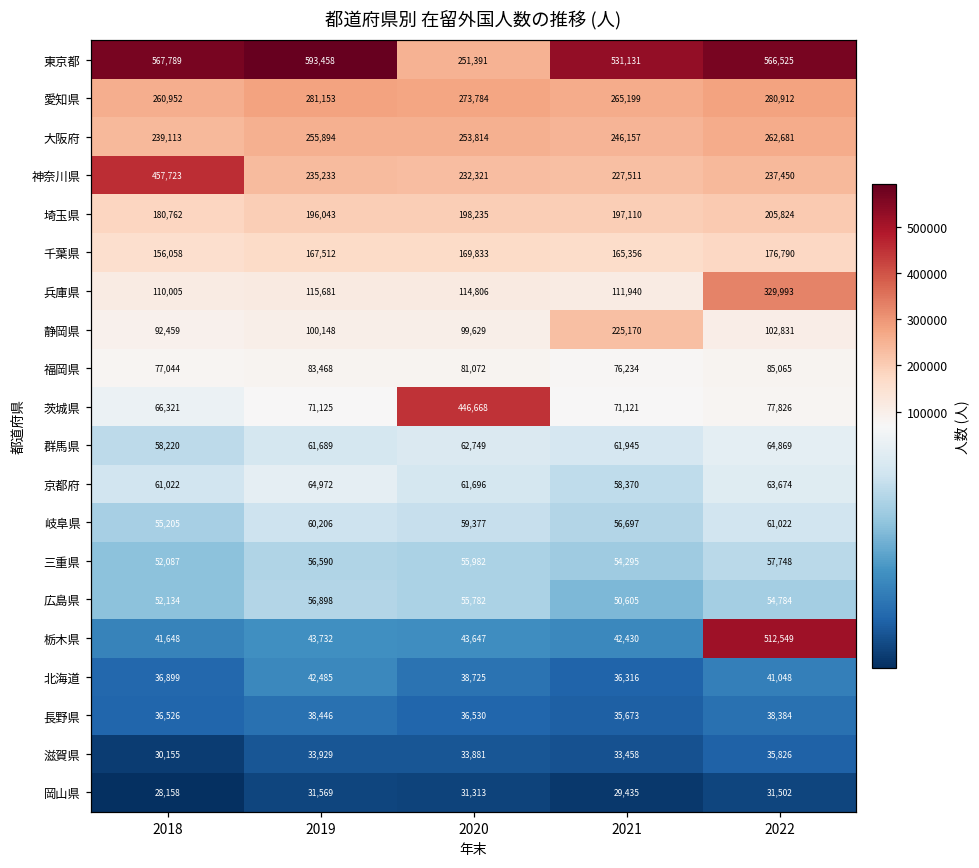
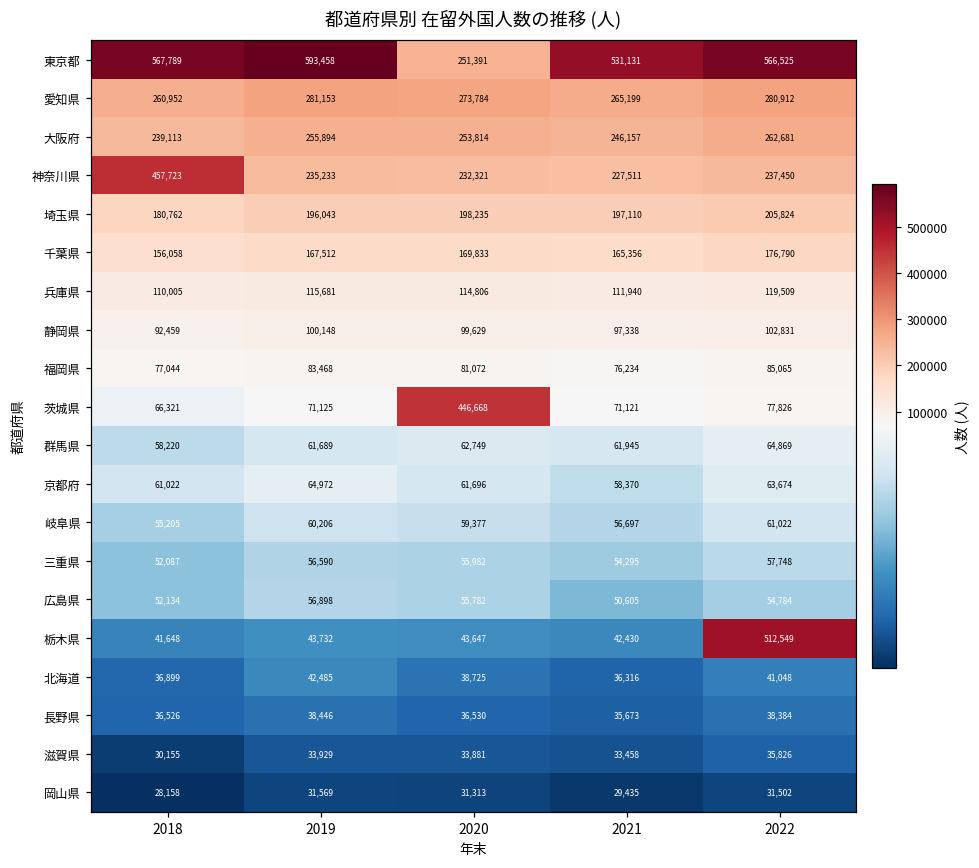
  {
    "東京都": {
      "2018": "567,789",
      "2019": "593,458",
      "2020": "251,391",
      "2021": "531,131",
      "2022": "566,525"
    },
    "愛知県": {
      "2018": "260,952",
      "2019": "281,153",
      "2020": "273,784",
      "2021": "265,199",
      "2022": "280,912"
    },
    "大阪府": {
      "2018": "239,113",
      "2019": "255,894",
      "2020": "253,814",
      "2021": "246,157",
      "2022": "262,681"
    },
    "神奈川県": {
      "2018": "457,723",
      "2019": "235,233",
      "2020": "232,321",
      "2021": "227,511",
      "2022": "237,450"
    },
    "埼玉県": {
      "2018": "180,762",
      "2019": "196,043",
      "2020": "198,235",
      "2021": "197,110",
      "2022": "205,824"
    },
    "千葉県": {
      "2018": "156,058",
      "2019": "167,512",
      "2020": "169,833",
      "2021": "165,356",
      "2022": "176,790"
    },
    "兵庫県": {
      "2018": "110,005",
      "2019": "115,681",
      "2020": "114,806",
      "2021": "111,940",
-     "2022": "329,993"
+     "2022": "119,509"
    },
    "静岡県": {
      "2018": "92,459",
      "2019": "100,148",
      "2020": "99,629",
-     "2021": "225,170",
+     "2021": "97,338",
      "2022": "102,831"
    },
    "福岡県": {
      "2018": "77,044",
      "2019": "83,468",
      "2020": "81,072",
      "2021": "76,234",
      "2022": "85,065"
    },
    "茨城県": {
      "2018": "66,321",
      "2019": "71,125",
      "2020": "446,668",
      "2021": "71,121",
      "2022": "77,826"
    },
    "群馬県": {
      "2018": "58,220",
      "2019": "61,689",
      "2020": "62,749",
      "2021": "61,945",
      "2022": "64,869"
    },
    "京都府": {
      "2018": "61,022",
      "2019": "64,972",
      "2020": "61,696",
      "2021": "58,370",
      "2022": "63,674"
    },
    "岐阜県": {
      "2018": "55,205",
      "2019": "60,206",
      "2020": "59,377",
      "2021": "56,697",
      "2022": "61,022"
    },
    "三重県": {
      "2018": "52,087",
      "2019": "56,590",
      "2020": "55,982",
      "2021": "54,295",
      "2022": "57,748"
    },
    "広島県": {
      "2018": "52,134",
      "2019": "56,898",
      "2020": "55,782",
      "2021": "50,605",
      "2022": "54,784"
    },
    "栃木県": {
      "2018": "41,648",
      "2019": "43,732",
      "2020": "43,647",
      "2021": "42,430",
      "2022": "512,549"
    },
    "北海道": {
      "2018": "36,899",
      "2019": "42,485",
      "2020": "38,725",
      "2021": "36,316",
      "2022": "41,048"
    },
    "長野県": {
      "2018": "36,526",
      "2019": "38,446",
      "2020": "36,530",
      "2021": "35,673",
      "2022": "38,384"
    },
    "滋賀県": {
      "2018": "30,155",
      "2019": "33,929",
      "2020": "33,881",
      "2021": "33,458",
      "2022": "35,826"
    },
    "岡山県": {
      "2018": "28,158",
      "2019": "31,569",
      "2020": "31,313",
      "2021": "29,435",
      "2022": "31,502"
    }
  }
